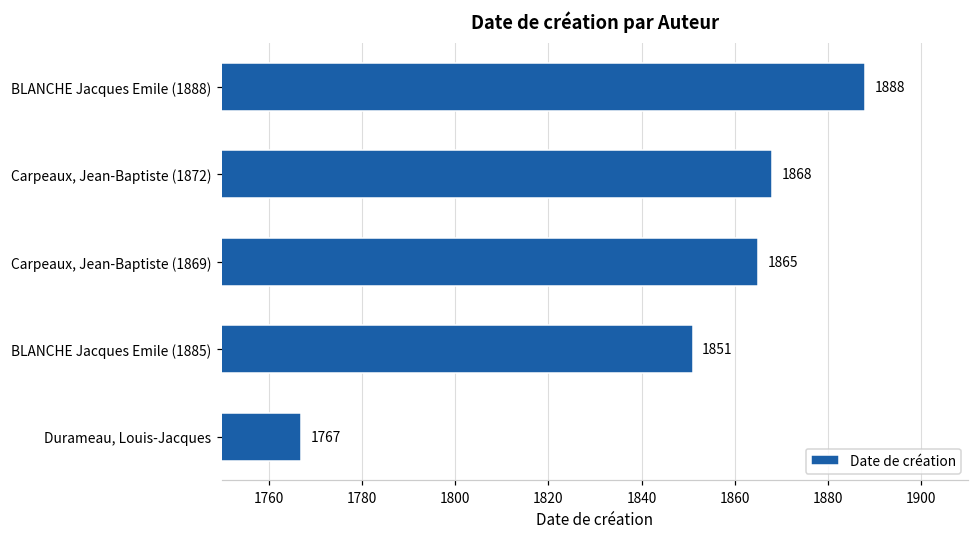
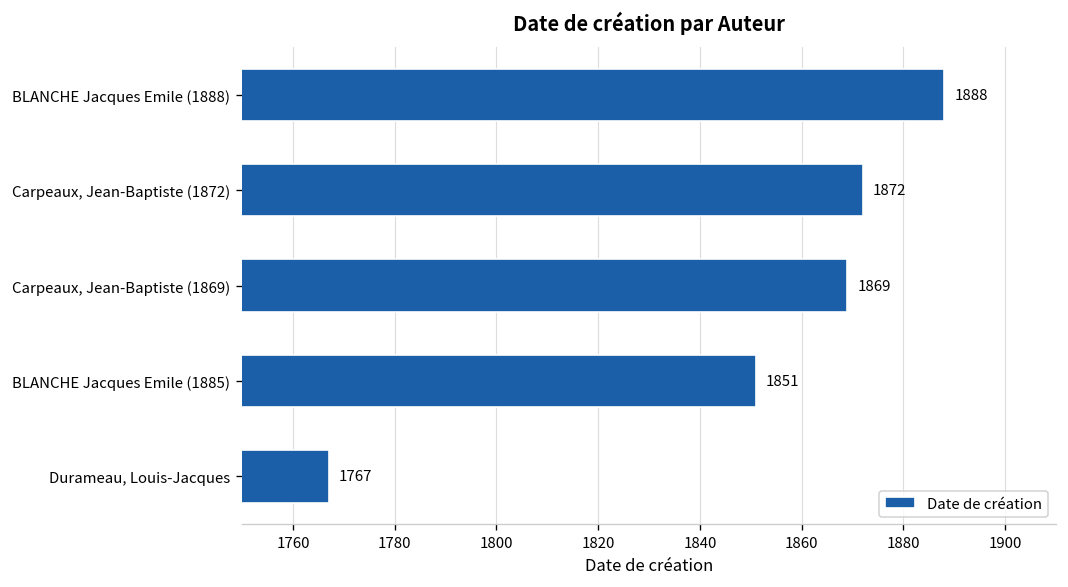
  {
    "BLANCHE Jacques Emile (1888)": 1888,
-   "Carpeaux, Jean-Baptiste (1872)": 1868,
-   "Carpeaux, Jean-Baptiste (1869)": 1865,
+   "Carpeaux, Jean-Baptiste (1872)": 1872,
+   "Carpeaux, Jean-Baptiste (1869)": 1869,
    "BLANCHE Jacques Emile (1885)": 1851,
    "Durameau, Louis-Jacques": 1767
  }
